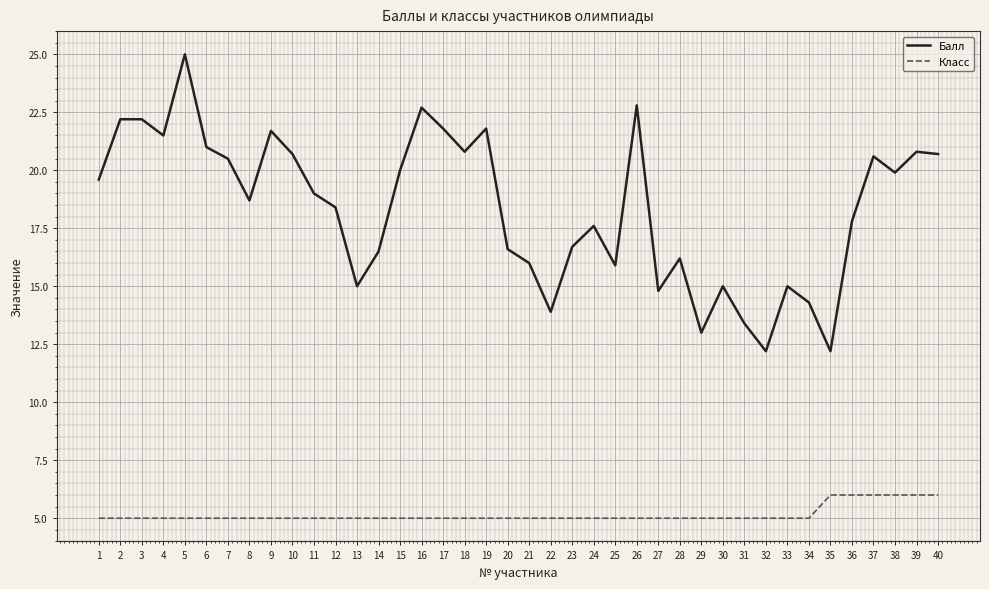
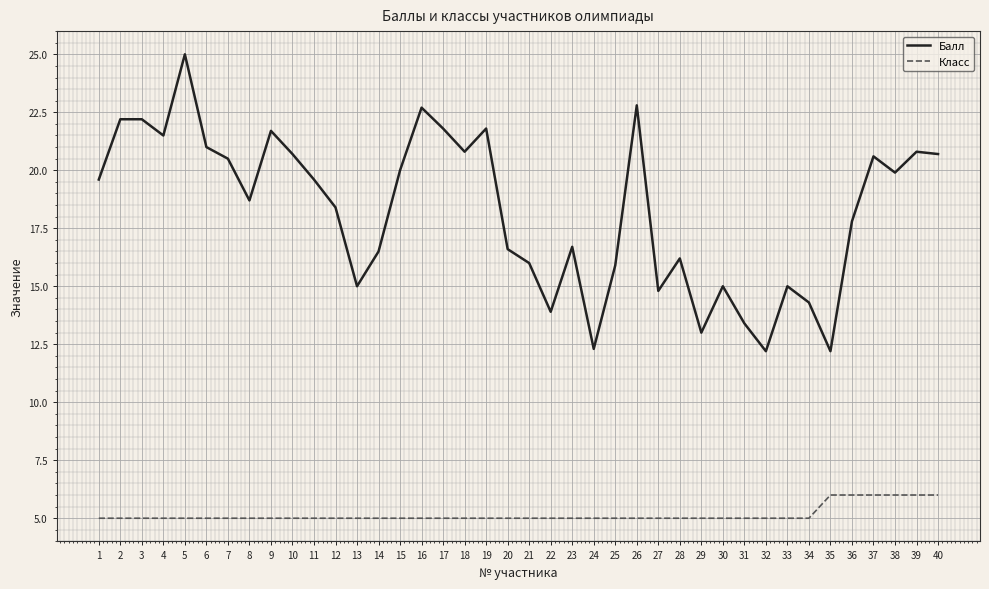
  {
    "Балл": {
      "1": 19.6,
      "2": 22.2,
      "3": 22.2,
      "4": 21.5,
      "5": 25.0,
      "6": 21.0,
      "7": 20.5,
      "8": 18.7,
      "9": 21.7,
      "10": 20.7,
-     "11": 19.0,
+     "11": 19.6,
      "12": 18.4,
      "13": 15.0,
      "14": 16.5,
      "15": 20.0,
      "16": 22.7,
      "17": 21.8,
      "18": 20.8,
      "19": 21.8,
      "20": 16.6,
      "21": 16.0,
      "22": 13.9,
      "23": 16.7,
-     "24": 17.6,
+     "24": 12.3,
      "25": 15.9,
      "26": 22.8,
      "27": 14.8,
      "28": 16.2,
      "29": 13.0,
      "30": 15.0,
      "31": 13.4,
      "32": 12.2,
      "33": 15.0,
      "34": 14.3,
      "35": 12.2,
      "36": 17.8,
      "37": 20.6,
      "38": 19.9,
      "39": 20.8,
      "40": 20.7
    },
    "Класс": {
      "1": 5.0,
      "2": 5.0,
      "3": 5.0,
      "4": 5.0,
      "5": 5.0,
      "6": 5.0,
      "7": 5.0,
      "8": 5.0,
      "9": 5.0,
      "10": 5.0,
      "11": 5.0,
      "12": 5.0,
      "13": 5.0,
      "14": 5.0,
      "15": 5.0,
      "16": 5.0,
      "17": 5.0,
      "18": 5.0,
      "19": 5.0,
      "20": 5.0,
      "21": 5.0,
      "22": 5.0,
      "23": 5.0,
      "24": 5.0,
      "25": 5.0,
      "26": 5.0,
      "27": 5.0,
      "28": 5.0,
      "29": 5.0,
      "30": 5.0,
      "31": 5.0,
      "32": 5.0,
      "33": 5.0,
      "34": 5.0,
      "35": 6.0,
      "36": 6.0,
      "37": 6.0,
      "38": 6.0,
      "39": 6.0,
      "40": 6.0
    }
  }
